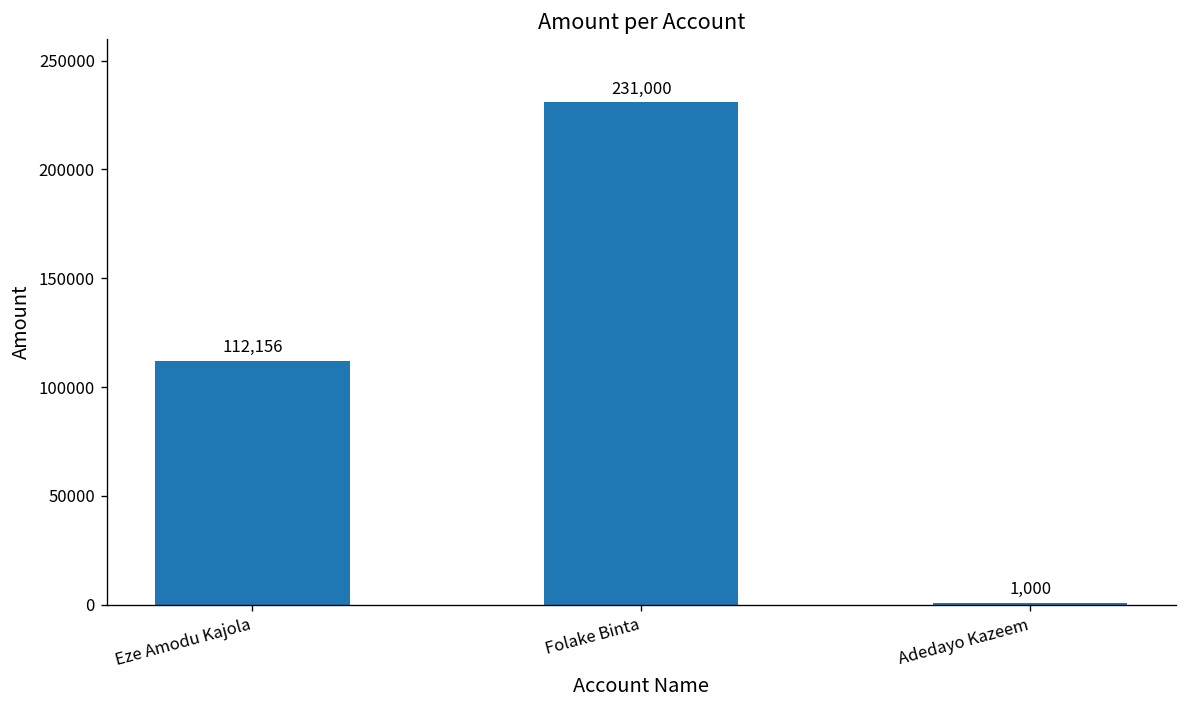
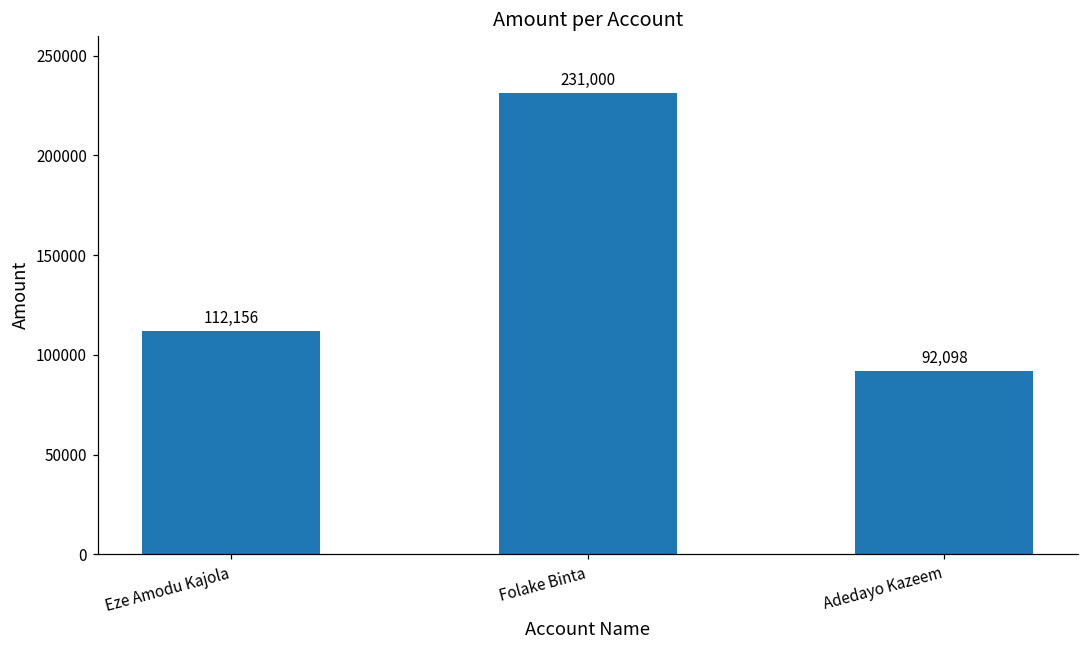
  {
    "Eze Amodu Kajola": "112,156",
    "Folake Binta": "231,000",
-   "Adedayo Kazeem": "1,000"
+   "Adedayo Kazeem": "92,098"
  }
